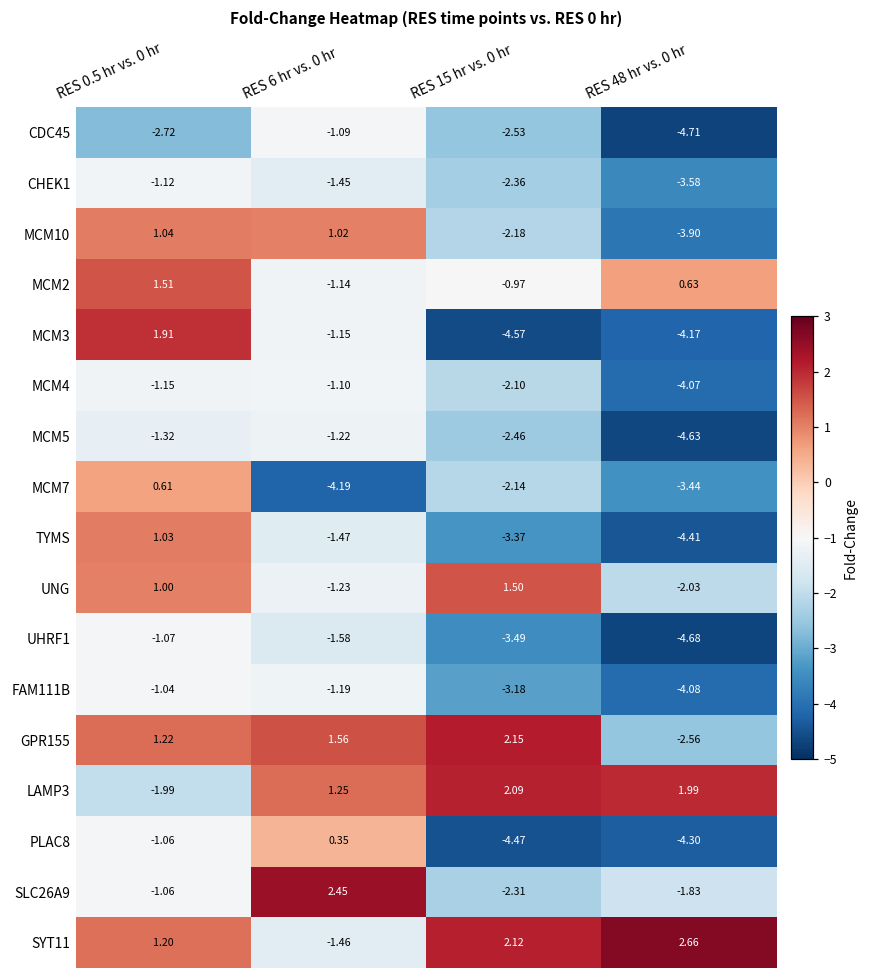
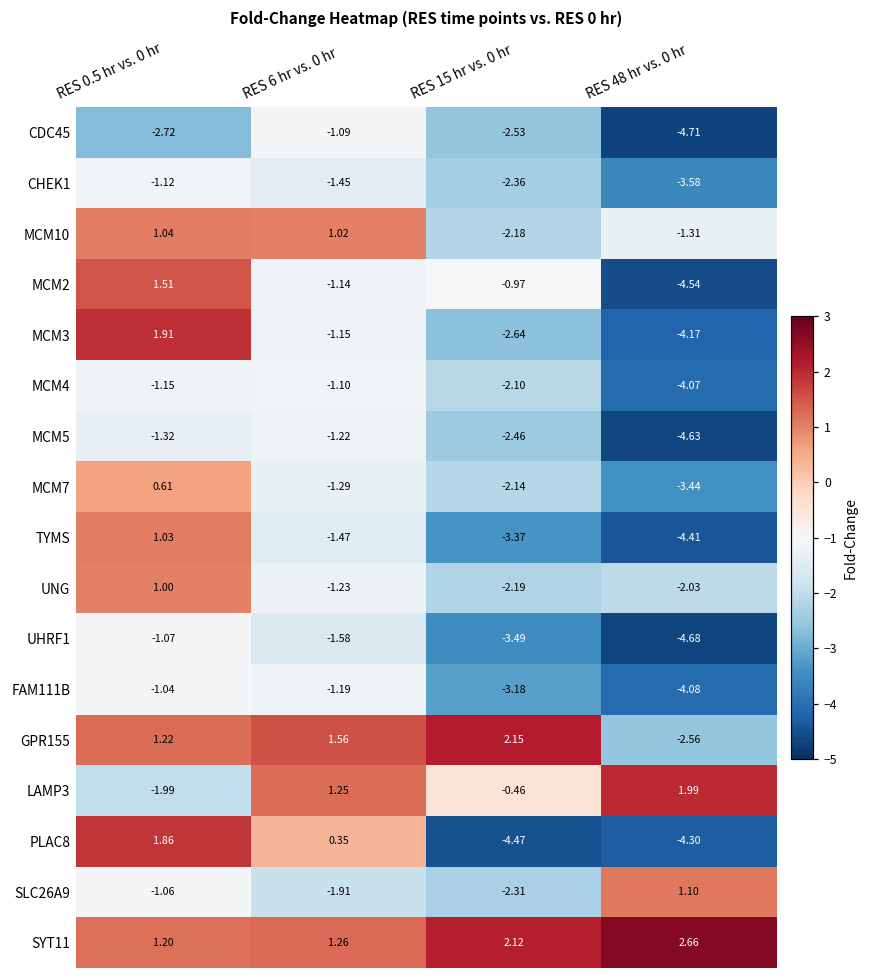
  {
    "CDC45": {
      "RES 0.5 hr vs. 0 hr": -2.72,
      "RES 6 hr vs. 0 hr": -1.09,
      "RES 15 hr vs. 0 hr": -2.53,
      "RES 48 hr vs. 0 hr": -4.71
    },
    "CHEK1": {
      "RES 0.5 hr vs. 0 hr": -1.12,
      "RES 6 hr vs. 0 hr": -1.45,
      "RES 15 hr vs. 0 hr": -2.36,
      "RES 48 hr vs. 0 hr": -3.58
    },
    "MCM10": {
      "RES 0.5 hr vs. 0 hr": 1.04,
      "RES 6 hr vs. 0 hr": 1.02,
      "RES 15 hr vs. 0 hr": -2.18,
-     "RES 48 hr vs. 0 hr": -3.90
+     "RES 48 hr vs. 0 hr": -1.31
    },
    "MCM2": {
      "RES 0.5 hr vs. 0 hr": 1.51,
      "RES 6 hr vs. 0 hr": -1.14,
      "RES 15 hr vs. 0 hr": -0.97,
-     "RES 48 hr vs. 0 hr": 0.63
+     "RES 48 hr vs. 0 hr": -4.54
    },
    "MCM3": {
      "RES 0.5 hr vs. 0 hr": 1.91,
      "RES 6 hr vs. 0 hr": -1.15,
-     "RES 15 hr vs. 0 hr": -4.57,
+     "RES 15 hr vs. 0 hr": -2.64,
      "RES 48 hr vs. 0 hr": -4.17
    },
    "MCM4": {
      "RES 0.5 hr vs. 0 hr": -1.15,
      "RES 6 hr vs. 0 hr": -1.10,
      "RES 15 hr vs. 0 hr": -2.10,
      "RES 48 hr vs. 0 hr": -4.07
    },
    "MCM5": {
      "RES 0.5 hr vs. 0 hr": -1.32,
      "RES 6 hr vs. 0 hr": -1.22,
      "RES 15 hr vs. 0 hr": -2.46,
      "RES 48 hr vs. 0 hr": -4.63
    },
    "MCM7": {
      "RES 0.5 hr vs. 0 hr": 0.61,
-     "RES 6 hr vs. 0 hr": -4.19,
+     "RES 6 hr vs. 0 hr": -1.29,
      "RES 15 hr vs. 0 hr": -2.14,
      "RES 48 hr vs. 0 hr": -3.44
    },
    "TYMS": {
      "RES 0.5 hr vs. 0 hr": 1.03,
      "RES 6 hr vs. 0 hr": -1.47,
      "RES 15 hr vs. 0 hr": -3.37,
      "RES 48 hr vs. 0 hr": -4.41
    },
    "UNG": {
      "RES 0.5 hr vs. 0 hr": 1.00,
      "RES 6 hr vs. 0 hr": -1.23,
-     "RES 15 hr vs. 0 hr": 1.50,
+     "RES 15 hr vs. 0 hr": -2.19,
      "RES 48 hr vs. 0 hr": -2.03
    },
    "UHRF1": {
      "RES 0.5 hr vs. 0 hr": -1.07,
      "RES 6 hr vs. 0 hr": -1.58,
      "RES 15 hr vs. 0 hr": -3.49,
      "RES 48 hr vs. 0 hr": -4.68
    },
    "FAM111B": {
      "RES 0.5 hr vs. 0 hr": -1.04,
      "RES 6 hr vs. 0 hr": -1.19,
      "RES 15 hr vs. 0 hr": -3.18,
      "RES 48 hr vs. 0 hr": -4.08
    },
    "GPR155": {
      "RES 0.5 hr vs. 0 hr": 1.22,
      "RES 6 hr vs. 0 hr": 1.56,
      "RES 15 hr vs. 0 hr": 2.15,
      "RES 48 hr vs. 0 hr": -2.56
    },
    "LAMP3": {
      "RES 0.5 hr vs. 0 hr": -1.99,
      "RES 6 hr vs. 0 hr": 1.25,
-     "RES 15 hr vs. 0 hr": 2.09,
+     "RES 15 hr vs. 0 hr": -0.46,
      "RES 48 hr vs. 0 hr": 1.99
    },
    "PLAC8": {
-     "RES 0.5 hr vs. 0 hr": -1.06,
+     "RES 0.5 hr vs. 0 hr": 1.86,
      "RES 6 hr vs. 0 hr": 0.35,
      "RES 15 hr vs. 0 hr": -4.47,
      "RES 48 hr vs. 0 hr": -4.30
    },
    "SLC26A9": {
      "RES 0.5 hr vs. 0 hr": -1.06,
-     "RES 6 hr vs. 0 hr": 2.45,
+     "RES 6 hr vs. 0 hr": -1.91,
      "RES 15 hr vs. 0 hr": -2.31,
-     "RES 48 hr vs. 0 hr": -1.83
+     "RES 48 hr vs. 0 hr": 1.10
    },
    "SYT11": {
      "RES 0.5 hr vs. 0 hr": 1.20,
-     "RES 6 hr vs. 0 hr": -1.46,
+     "RES 6 hr vs. 0 hr": 1.26,
      "RES 15 hr vs. 0 hr": 2.12,
      "RES 48 hr vs. 0 hr": 2.66
    }
  }
